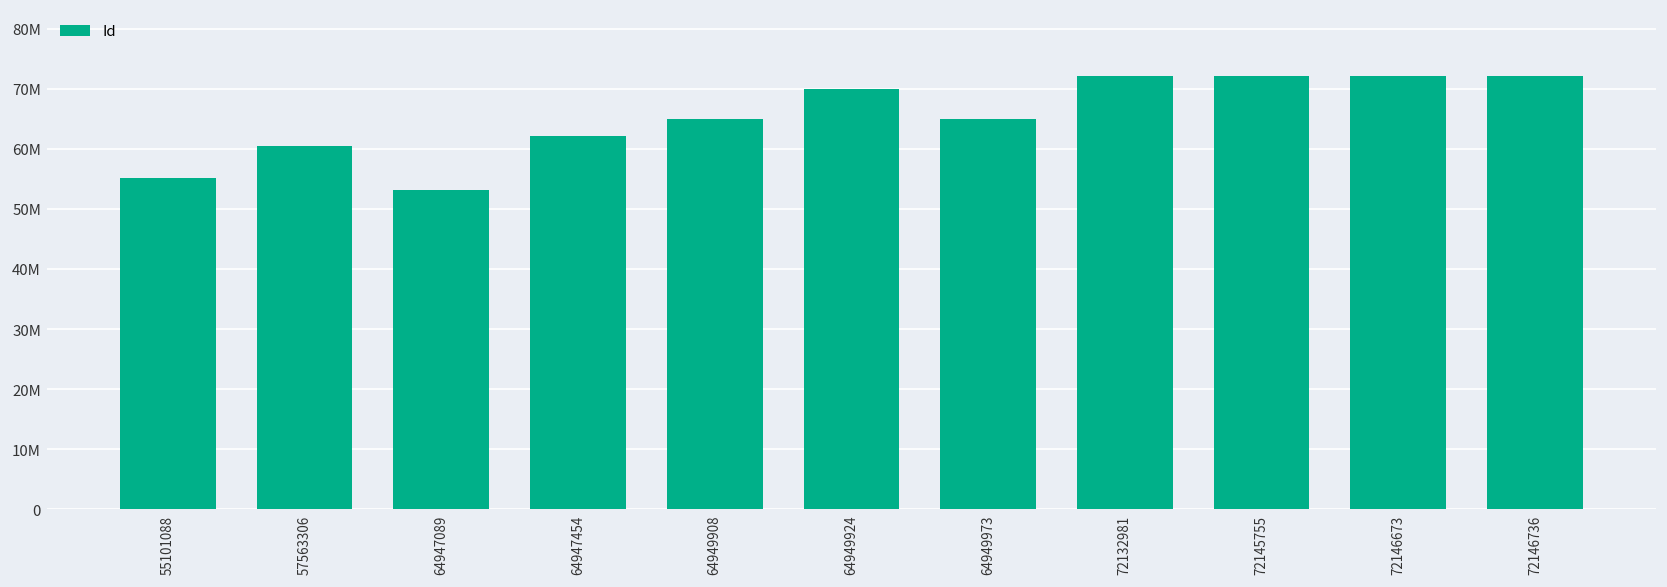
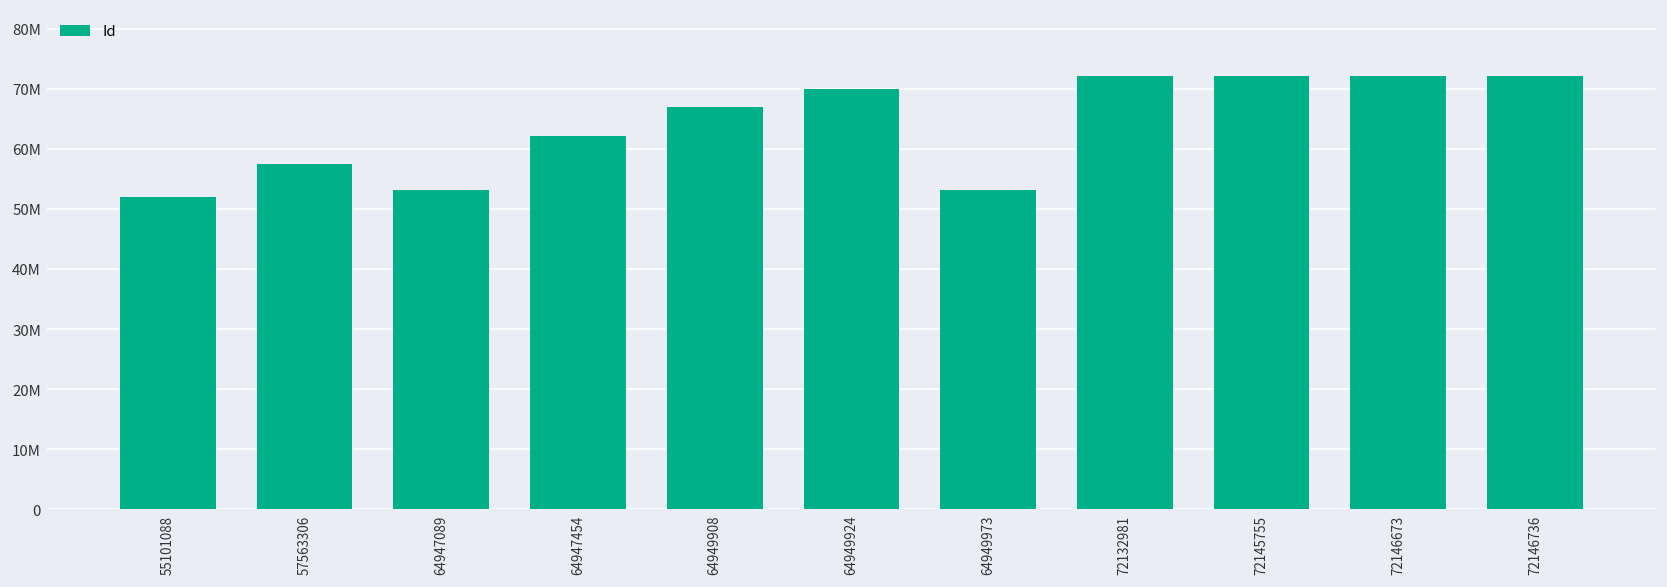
  {
-   "55101088": 55000000,
-   "57563306": 61000000,
+   "55101088": 52000000,
+   "57563306": 58000000,
    "64947089": 53000000,
    "64947454": 62000000,
-   "64949908": 65000000,
+   "64949908": 67000000,
    "64949924": 70000000,
-   "64949973": 65000000,
+   "64949973": 53000000,
    "72132981": 72000000,
    "72145755": 72000000,
    "72146673": 72000000,
    "72146736": 72000000
  }
